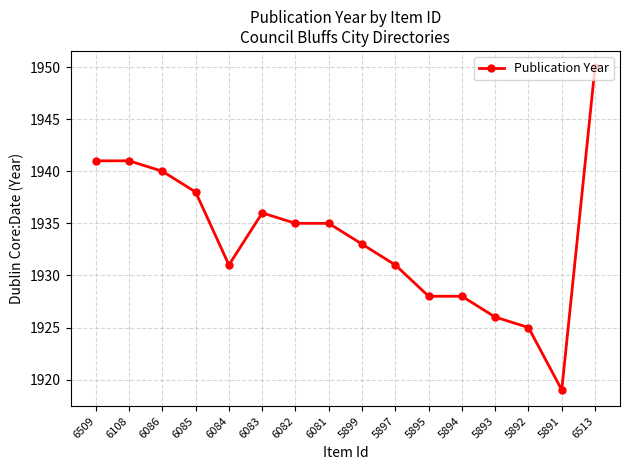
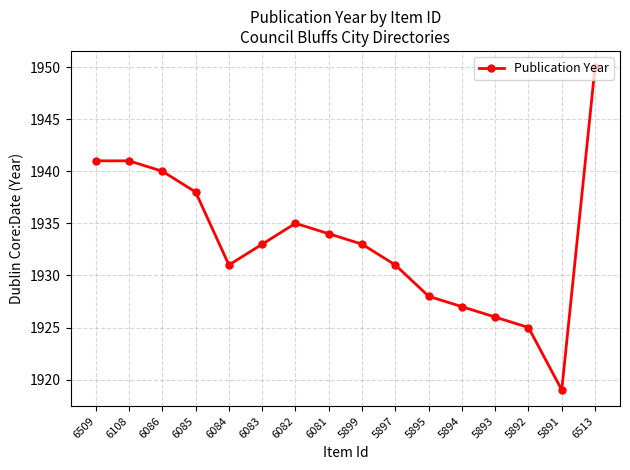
  {
    "6509": 1941,
    "6108": 1941,
    "6086": 1940,
    "6085": 1938,
    "6084": 1931,
-   "6083": 1936,
+   "6083": 1933,
    "6082": 1935,
-   "6081": 1935,
+   "6081": 1934,
    "5899": 1933,
    "5897": 1931,
    "5895": 1928,
-   "5894": 1928,
+   "5894": 1927,
    "5893": 1926,
    "5892": 1925,
    "5891": 1919
  }
